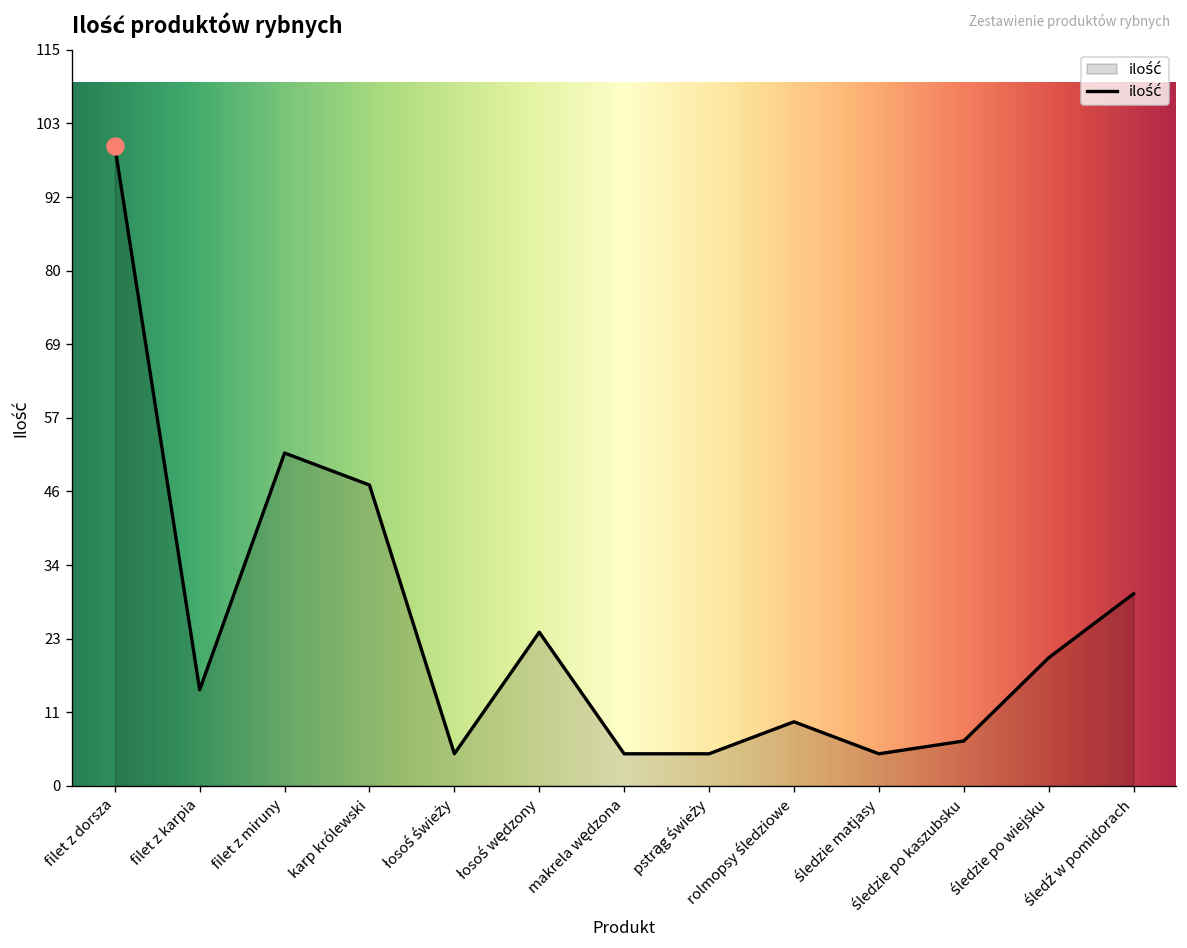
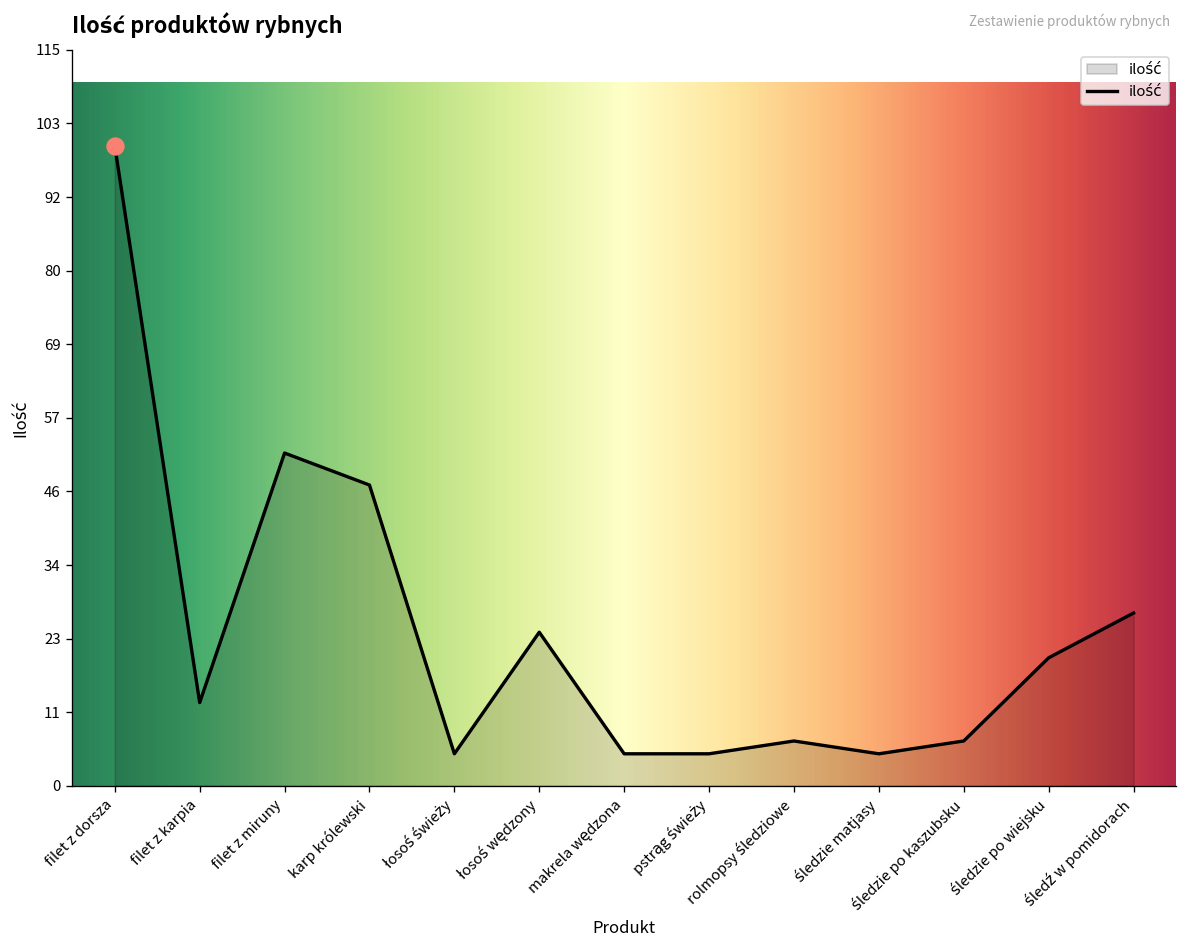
  {
    "ilość": {
-     "filet z karpia": 15,
+     "filet z karpia": 13,
      "filet z miruny": 52,
      "karp królewski": 47,
      "łosoś świeży": 5,
      "łosoś wędzony": 24,
      "makrela wędzona": 5,
      "pstrąg świeży": 5,
-     "rolmopsy śledziowe": 10,
+     "rolmopsy śledziowe": 7,
      "śledzie matjasy": 5,
      "śledzie po kaszubsku": 7,
      "śledzie po wiejsku": 20,
-     "śledź w pomidorach": 30
+     "śledź w pomidorach": 27
    }
  }
